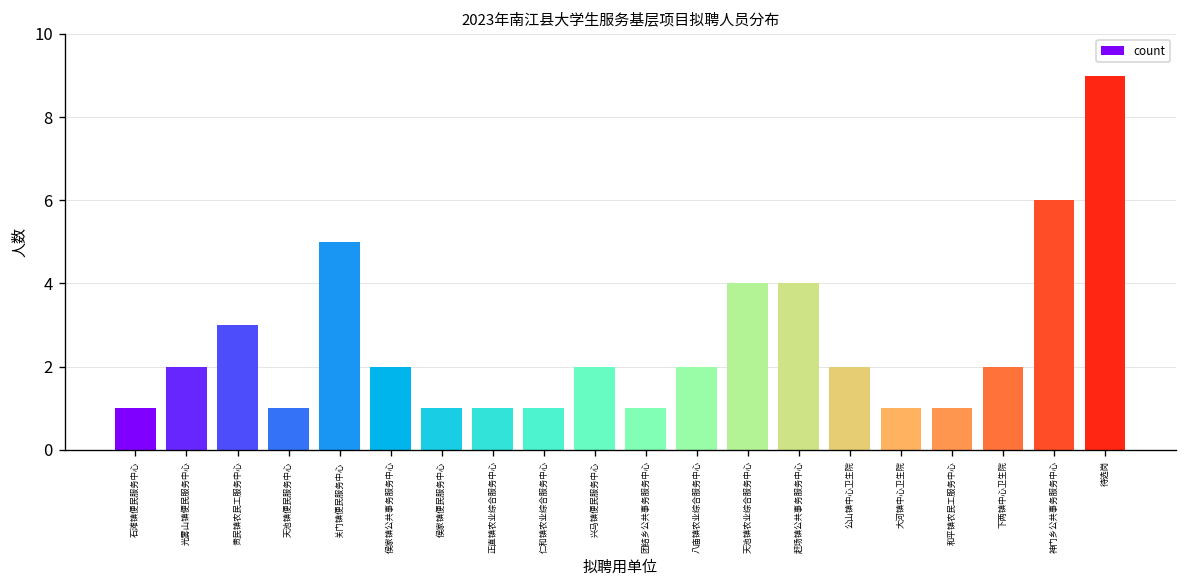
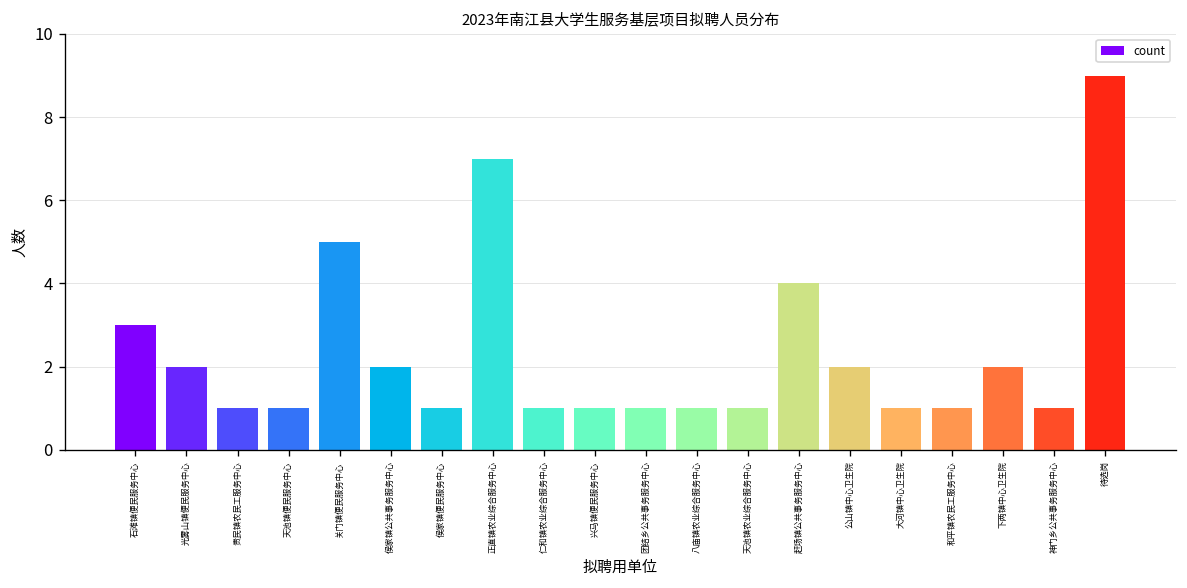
  {
-   "石滩镇便民服务中心": 1,
+   "石滩镇便民服务中心": 3,
    "光雾山镇便民服务中心": 2,
-   "贵民镇农民工服务中心": 3,
+   "贵民镇农民工服务中心": 1,
    "天池镇便民服务中心": 1,
    "关门镇便民服务中心": 5,
    "侯家镇公共事务服务中心": 2,
    "侯家镇便民服务中心": 1,
-   "正直镇农业综合服务中心": 1,
+   "正直镇农业综合服务中心": 7,
    "仁和镇农业综合服务中心": 1,
-   "兴马镇便民服务中心": 2,
+   "兴马镇便民服务中心": 1,
    "团结乡公共事务服务中心": 1,
-   "八庙镇农业综合服务中心": 2,
-   "天池镇农业综合服务中心": 4,
+   "八庙镇农业综合服务中心": 1,
+   "天池镇农业综合服务中心": 1,
    "赶场镇公共事务服务中心": 4,
    "公山镇中心卫生院": 2,
    "大河镇中心卫生院": 1,
    "和平镇农民工服务中心": 1,
    "下两镇中心卫生院": 2,
-   "神门乡公共事务服务中心": 6,
+   "神门乡公共事务服务中心": 1,
    "待选岗": 9
  }
